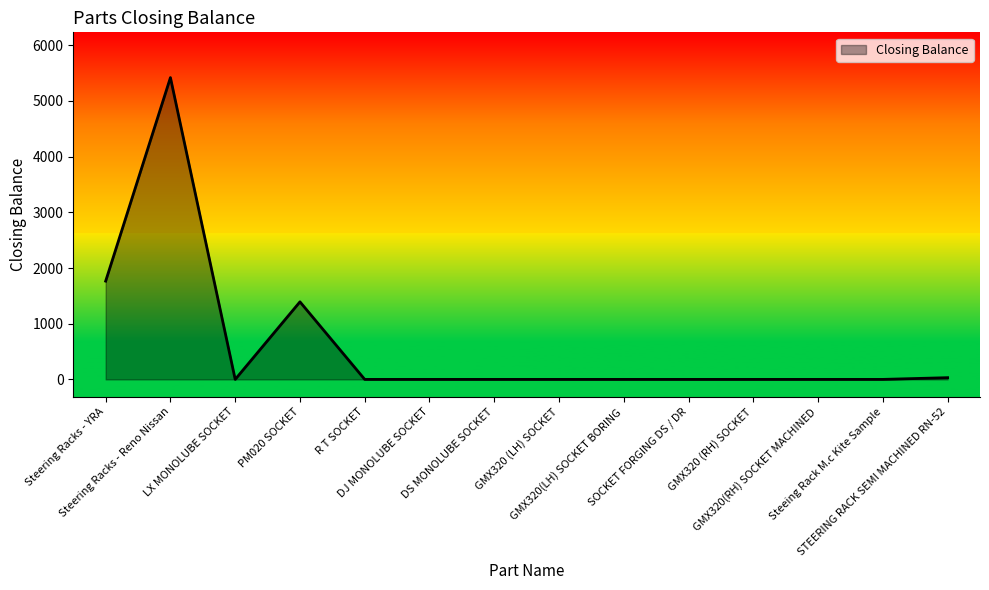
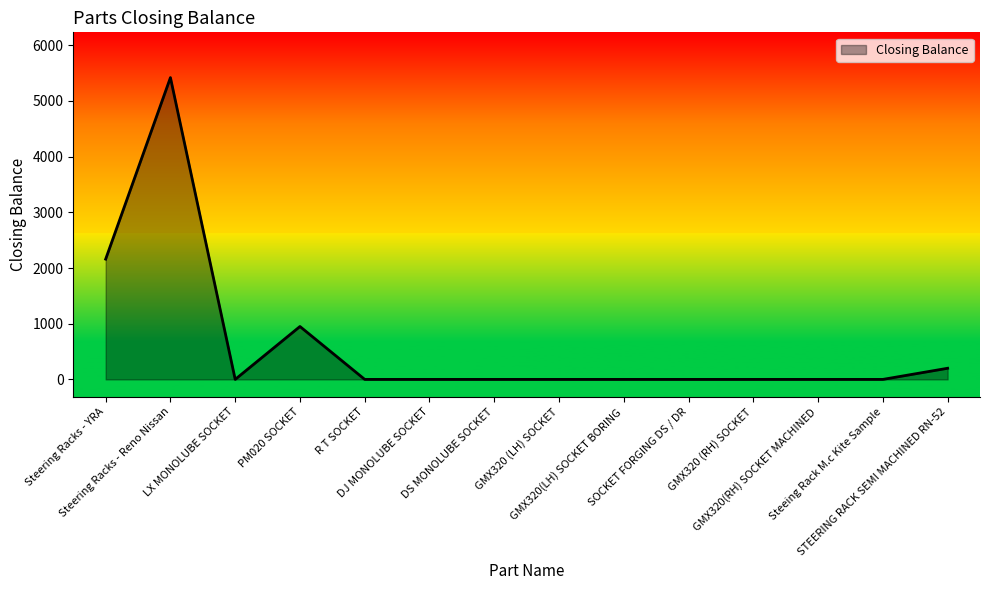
  {
-   "Steering Racks - YRA": 1800,
+   "Steering Racks - YRA": 2200,
    "Steering Racks - Reno Nissan": 5400,
    "LX MONOLUBE SOCKET": 0,
-   "PM020 SOCKET": 1400,
+   "PM020 SOCKET": 1000,
    "R T SOCKET": 0,
    "DJ MONOLUBE SOCKET": 0,
    "DS MONOLUBE SOCKET": 0,
    "GMX320 (LH) SOCKET": 0,
    "GMX320(LH) SOCKET BORING": 0,
    "SOCKET FORGING DS / DR": 0,
    "GMX320 (RH) SOCKET": 0,
    "GMX320(RH) SOCKET MACHINED": 0,
    "Steeing Rack M.c Kite Sample": 0,
-   "STEERING RACK SEMI MACHINED RN-52": 0
+   "STEERING RACK SEMI MACHINED RN-52": 200
  }
